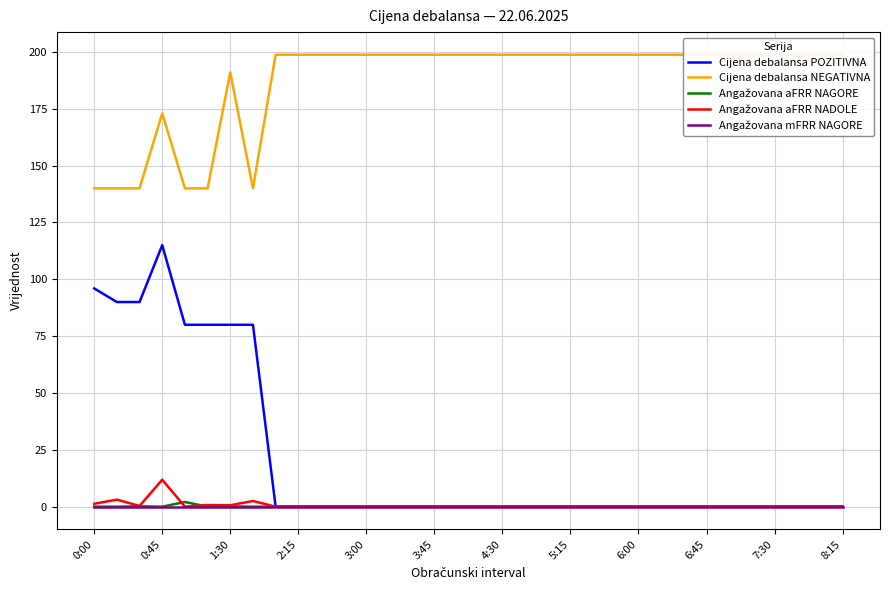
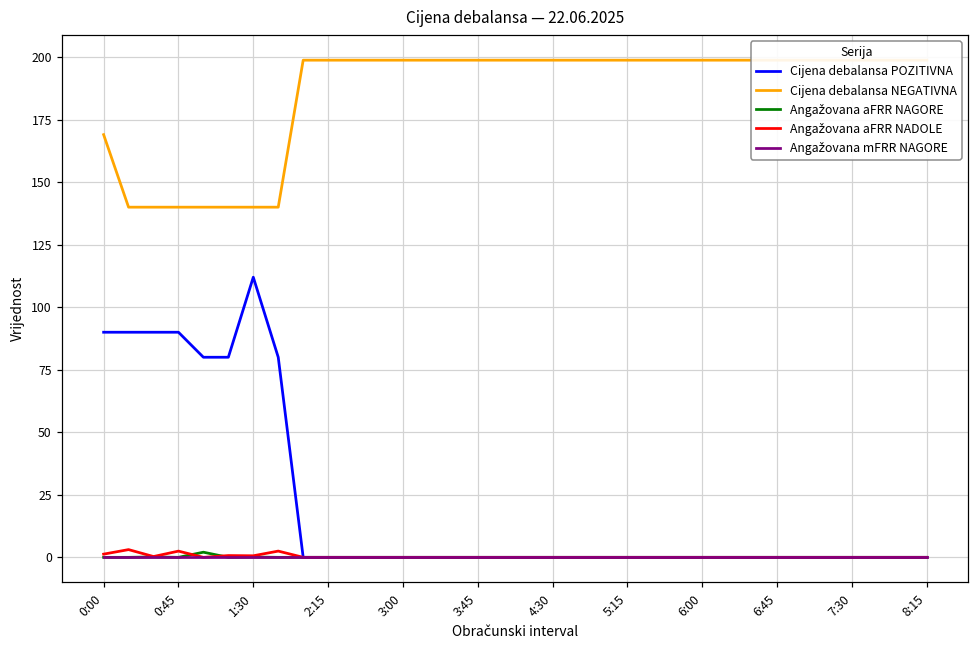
  {
    "Cijena debalansa POZITIVNA": {
-     "0:00": 96,
-     "0:45": 115,
-     "1:30": 80
+     "0:00": 90,
+     "0:45": 90,
+     "1:30": 112
    },
    "Cijena debalansa NEGATIVNA": {
-     "0:00": 140,
-     "0:45": 173,
-     "1:30": 191,
+     "0:00": 169,
+     "0:45": 140,
+     "1:30": 140,
      "2:15": 199,
      "3:00": 199,
      "3:45": 199,
      "4:30": 199,
      "5:15": 199,
      "6:00": 199
    },
    "Angažovana aFRR NADOLE": {
      "0:00": 1,
-     "0:45": 12
+     "0:45": 2
    }
  }
